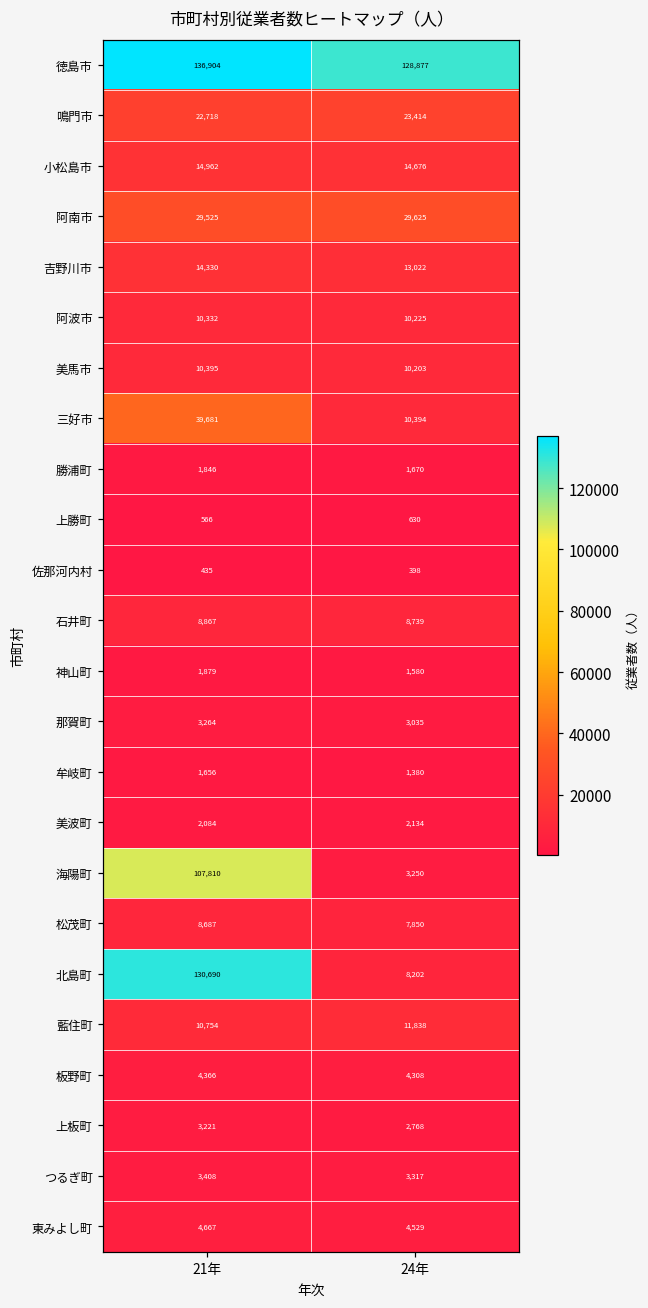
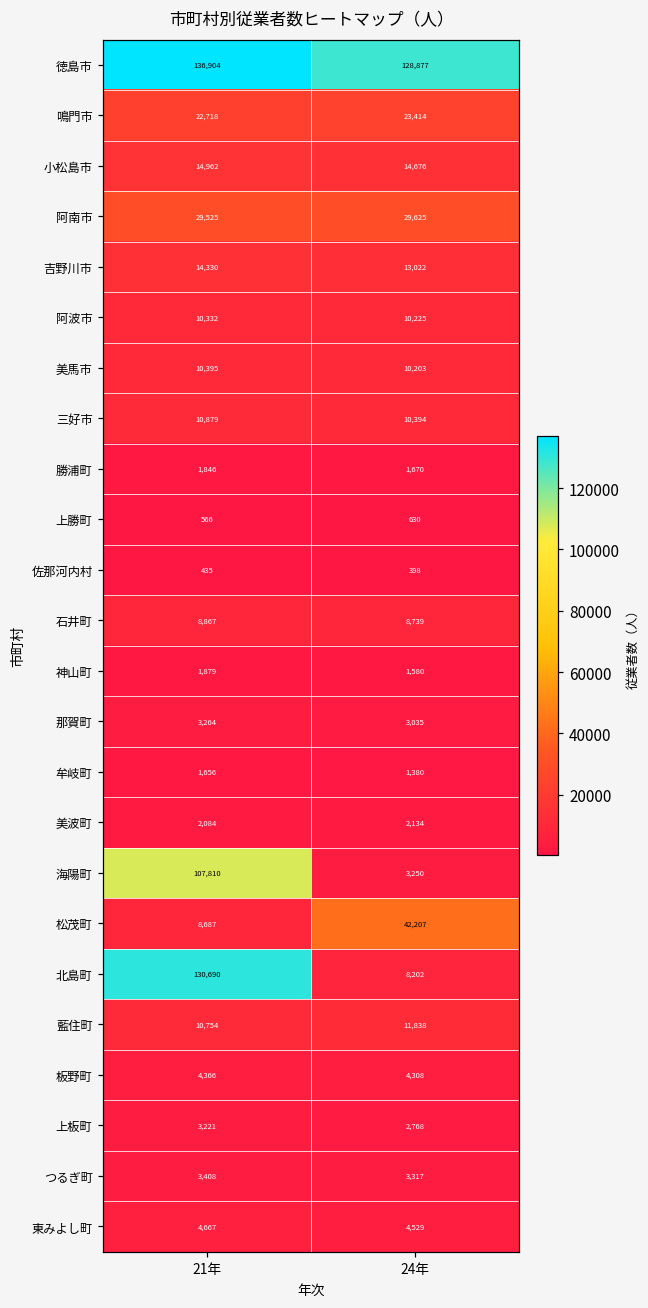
  {
    "徳島市": {
      "21年": "136,904",
      "24年": "128,877"
    },
    "鳴門市": {
      "21年": "22,718",
      "24年": "23,414"
    },
    "小松島市": {
      "21年": "14,962",
      "24年": "14,676"
    },
    "阿南市": {
      "21年": "29,525",
      "24年": "29,625"
    },
    "吉野川市": {
      "21年": "14,330",
      "24年": "13,022"
    },
    "阿波市": {
      "21年": "10,332",
      "24年": "10,225"
    },
    "美馬市": {
      "21年": "10,395",
      "24年": "10,203"
    },
    "三好市": {
-     "21年": "39,681",
+     "21年": "10,879",
      "24年": "10,394"
    },
    "勝浦町": {
      "21年": "1,846",
      "24年": "1,670"
    },
    "上勝町": {
      "21年": "566",
      "24年": "630"
    },
    "佐那河内村": {
      "21年": "435",
      "24年": "398"
    },
    "石井町": {
      "21年": "8,867",
      "24年": "8,739"
    },
    "神山町": {
      "21年": "1,879",
      "24年": "1,580"
    },
    "那賀町": {
      "21年": "3,264",
      "24年": "3,035"
    },
    "牟岐町": {
      "21年": "1,656",
      "24年": "1,380"
    },
    "美波町": {
      "21年": "2,084",
      "24年": "2,134"
    },
    "海陽町": {
      "21年": "107,810",
      "24年": "3,250"
    },
    "松茂町": {
      "21年": "8,687",
-     "24年": "7,850"
+     "24年": "42,207"
    },
    "北島町": {
      "21年": "130,690",
      "24年": "8,202"
    },
    "藍住町": {
      "21年": "10,754",
      "24年": "11,838"
    },
    "板野町": {
      "21年": "4,366",
      "24年": "4,308"
    },
    "上板町": {
      "21年": "3,221",
      "24年": "2,768"
    },
    "つるぎ町": {
      "21年": "3,408",
      "24年": "3,317"
    },
    "東みよし町": {
      "21年": "4,667",
      "24年": "4,529"
    }
  }
